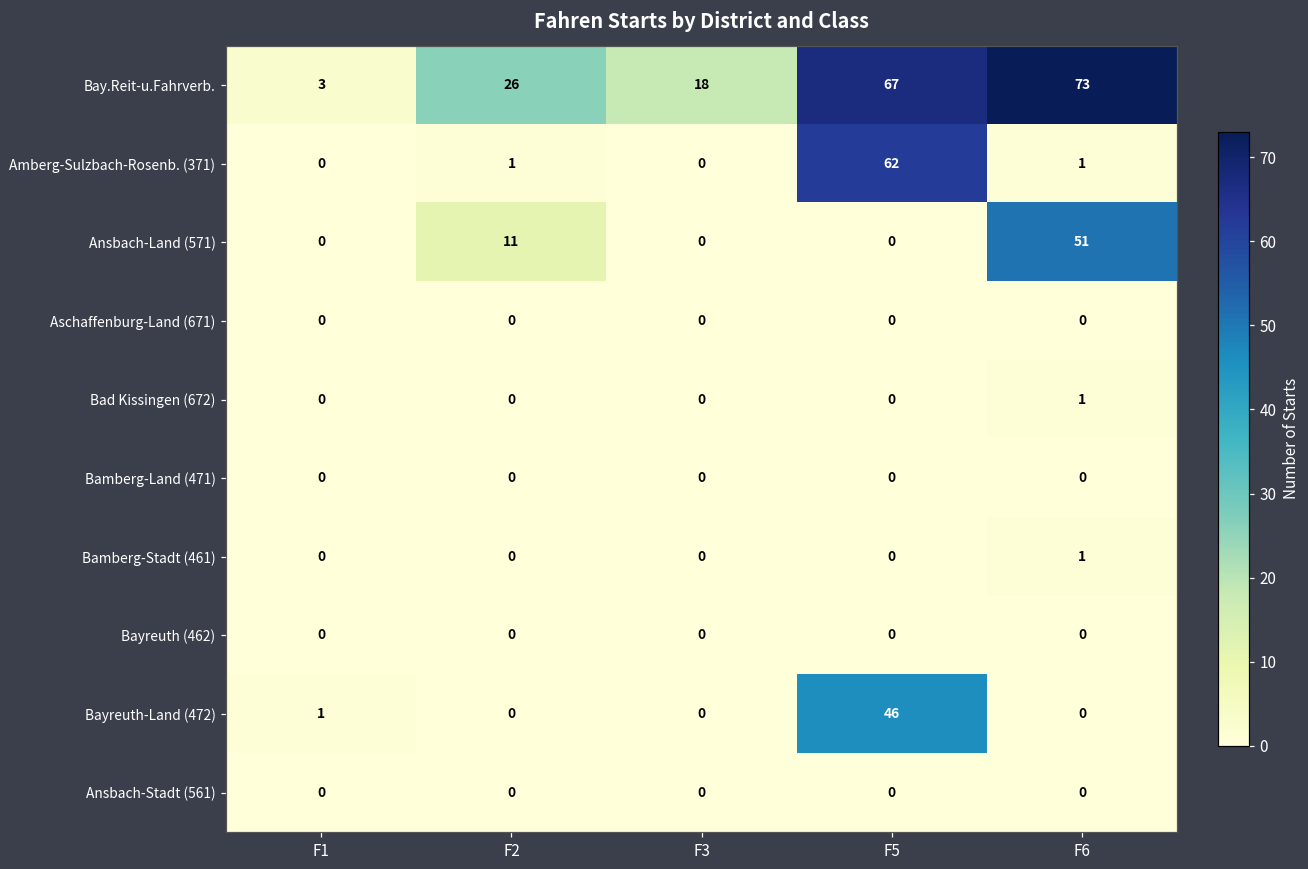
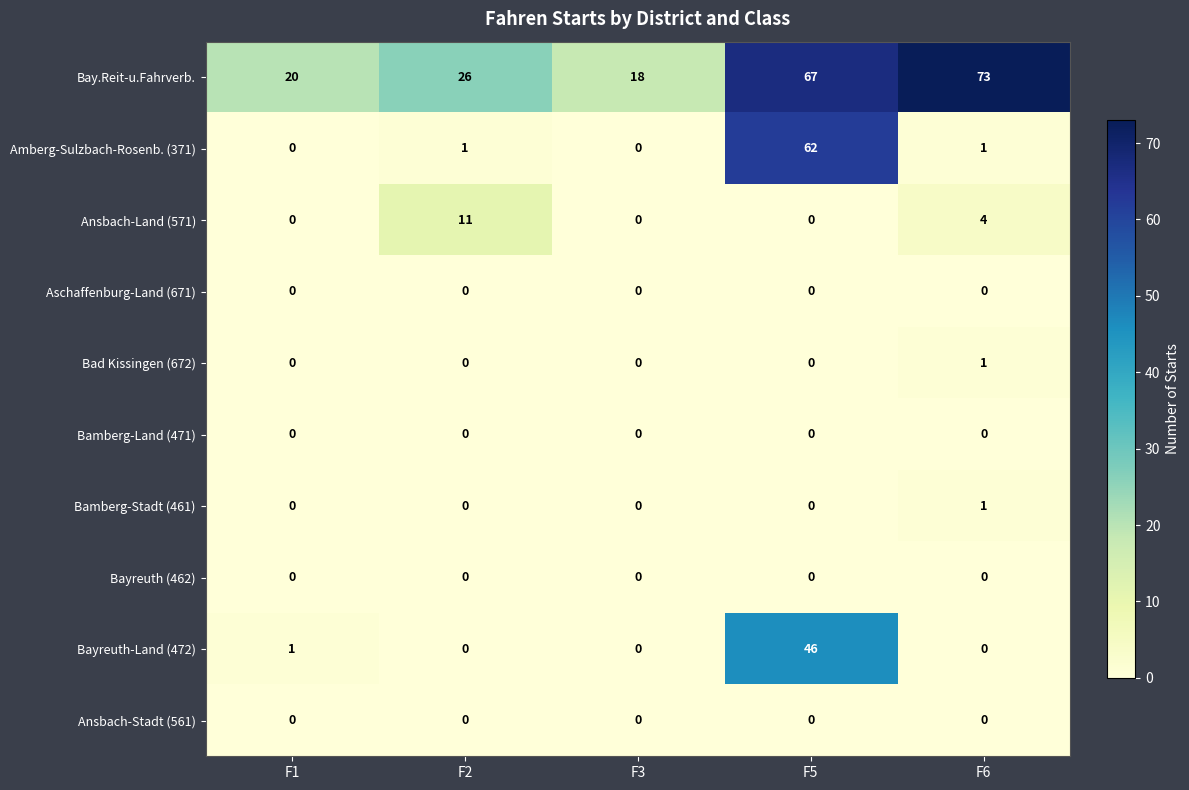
  {
    "Bay.Reit-u.Fahrverb.": {
-     "F1": 3,
+     "F1": 20,
      "F2": 26,
      "F3": 18,
      "F5": 67,
      "F6": 73
    },
    "Amberg-Sulzbach-Rosenb. (371)": {
      "F1": 0,
      "F2": 1,
      "F3": 0,
      "F5": 62,
      "F6": 1
    },
    "Ansbach-Land (571)": {
      "F1": 0,
      "F2": 11,
      "F3": 0,
      "F5": 0,
-     "F6": 51
+     "F6": 4
    },
    "Aschaffenburg-Land (671)": {
      "F1": 0,
      "F2": 0,
      "F3": 0,
      "F5": 0,
      "F6": 0
    },
    "Bad Kissingen (672)": {
      "F1": 0,
      "F2": 0,
      "F3": 0,
      "F5": 0,
      "F6": 1
    },
    "Bamberg-Land (471)": {
      "F1": 0,
      "F2": 0,
      "F3": 0,
      "F5": 0,
      "F6": 0
    },
    "Bamberg-Stadt (461)": {
      "F1": 0,
      "F2": 0,
      "F3": 0,
      "F5": 0,
      "F6": 1
    },
    "Bayreuth (462)": {
      "F1": 0,
      "F2": 0,
      "F3": 0,
      "F5": 0,
      "F6": 0
    },
    "Bayreuth-Land (472)": {
      "F1": 1,
      "F2": 0,
      "F3": 0,
      "F5": 46,
      "F6": 0
    },
    "Ansbach-Stadt (561)": {
      "F1": 0,
      "F2": 0,
      "F3": 0,
      "F5": 0,
      "F6": 0
    }
  }
